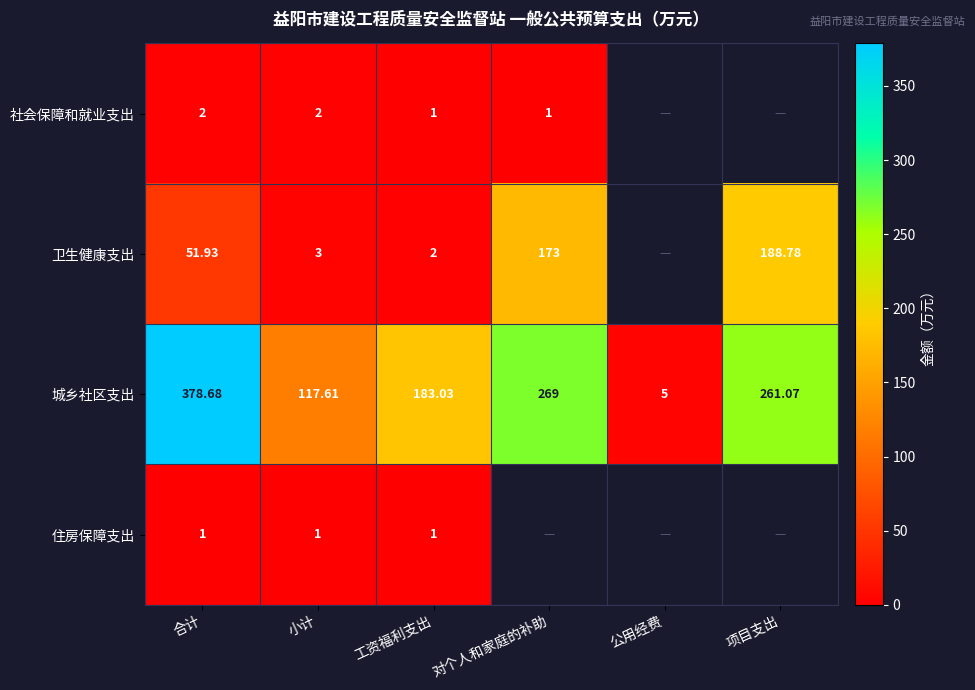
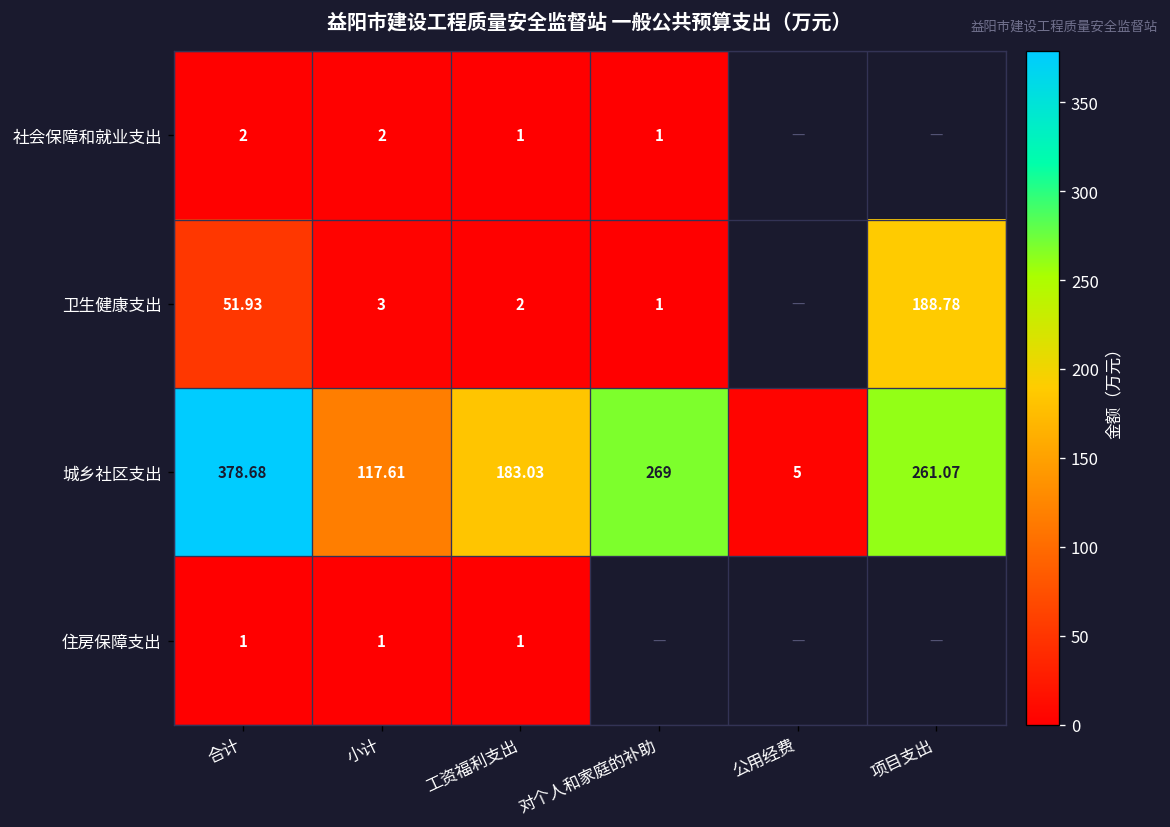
  {
    "社会保障和就业支出": {
      "合计": 2,
      "小计": 2,
      "工资福利支出": 1,
      "对个人和家庭的补助": 1
    },
    "卫生健康支出": {
      "合计": 51.93,
      "小计": 3,
      "工资福利支出": 2,
-     "对个人和家庭的补助": 173,
+     "对个人和家庭的补助": 1,
      "项目支出": 188.78
    },
    "城乡社区支出": {
      "合计": 378.68,
      "小计": 117.61,
      "工资福利支出": 183.03,
      "对个人和家庭的补助": 269,
      "公用经费": 5,
      "项目支出": 261.07
    },
    "住房保障支出": {
      "合计": 1,
      "小计": 1,
      "工资福利支出": 1
    }
  }
